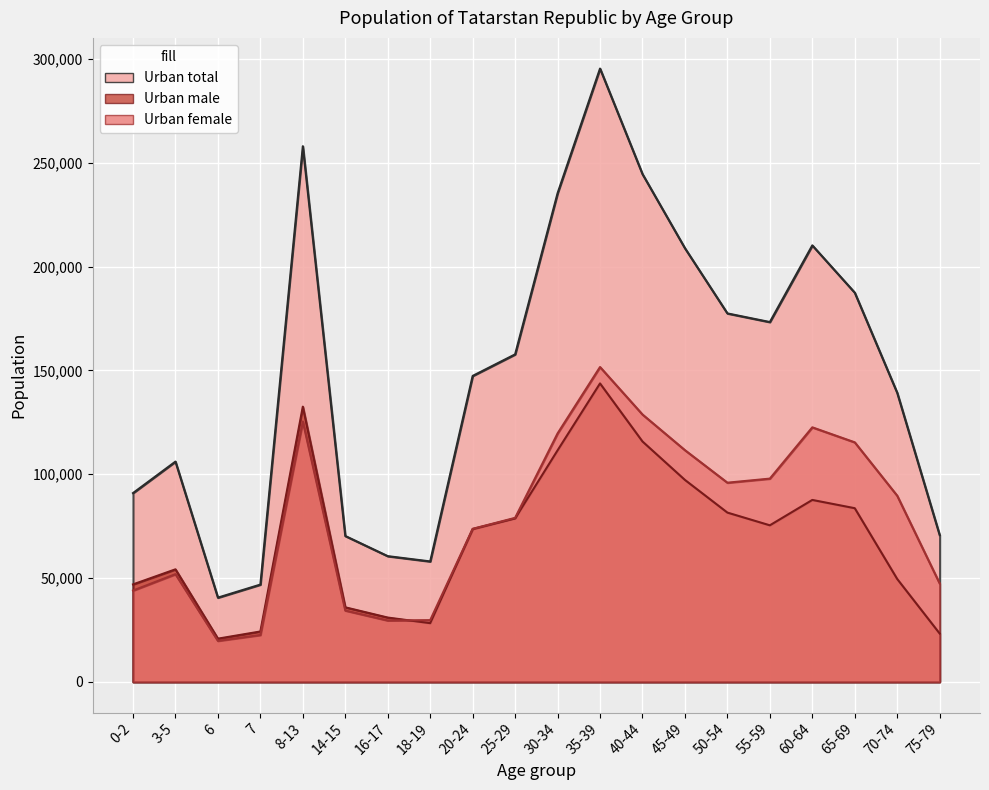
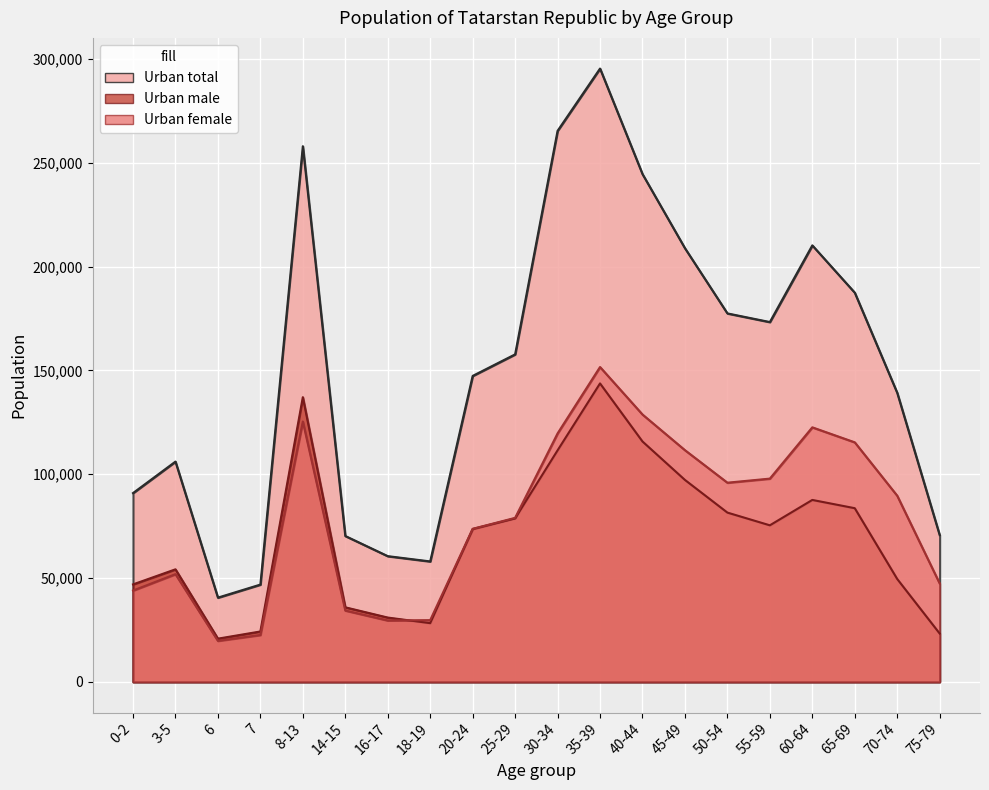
  {
    "Urban total": {
      "0-2": "91,000",
      "3-5": "106,000",
      "6": "41,000",
      "7": "47,000",
      "8-13": "258,000",
      "14-15": "70,000",
      "16-17": "61,000",
      "18-19": "58,000",
      "20-24": "147,000",
      "25-29": "158,000",
-     "30-34": "235,000",
+     "30-34": "265,000",
      "35-39": "295,000",
      "40-44": "245,000",
      "45-49": "209,000",
      "50-54": "177,000",
      "55-59": "173,000",
      "60-64": "210,000",
      "65-69": "187,000",
      "70-74": "139,000",
      "75-79": "71,000"
    },
    "Urban male": {
      "0-2": "47,000",
      "3-5": "54,000",
      "7": "24,000",
-     "8-13": "133,000",
+     "8-13": "137,000",
      "14-15": "36,000",
      "16-17": "31,000",
      "18-19": "28,000",
      "30-34": "112,000",
      "35-39": "144,000",
      "40-44": "116,000",
      "45-49": "97,000",
      "50-54": "82,000",
      "55-59": "75,000",
      "60-64": "88,000",
      "65-69": "84,000",
      "70-74": "50,000",
      "75-79": "23,000"
    },
    "Urban female": {
      "0-2": "44,000",
      "3-5": "52,000",
      "7": "23,000",
      "8-13": "125,000",
      "14-15": "34,000",
      "16-17": "30,000",
      "18-19": "30,000",
      "30-34": "120,000",
      "35-39": "152,000",
      "40-44": "129,000",
      "45-49": "112,000",
      "50-54": "96,000",
      "55-59": "98,000",
      "60-64": "123,000",
      "65-69": "115,000",
      "70-74": "90,000",
      "75-79": "47,000"
    }
  }
